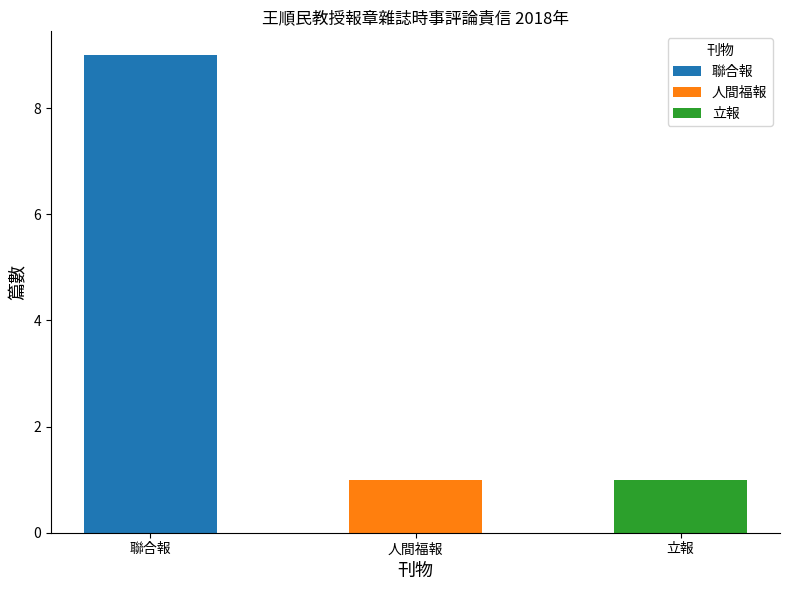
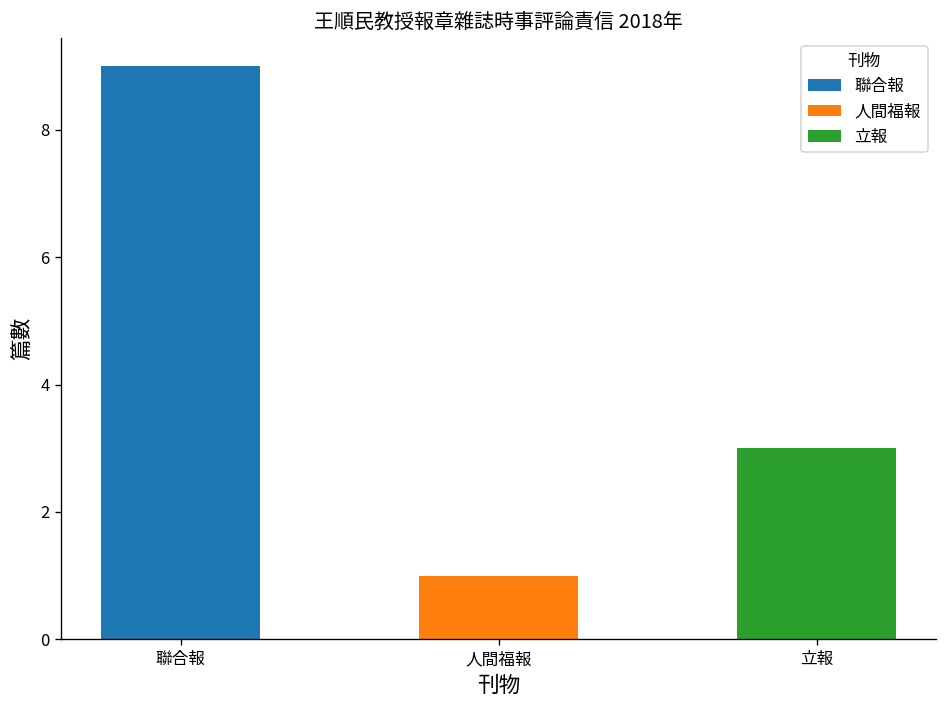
  {
    "聯合報": 9,
    "人間福報": 1,
-   "立報": 1
+   "立報": 3
  }
